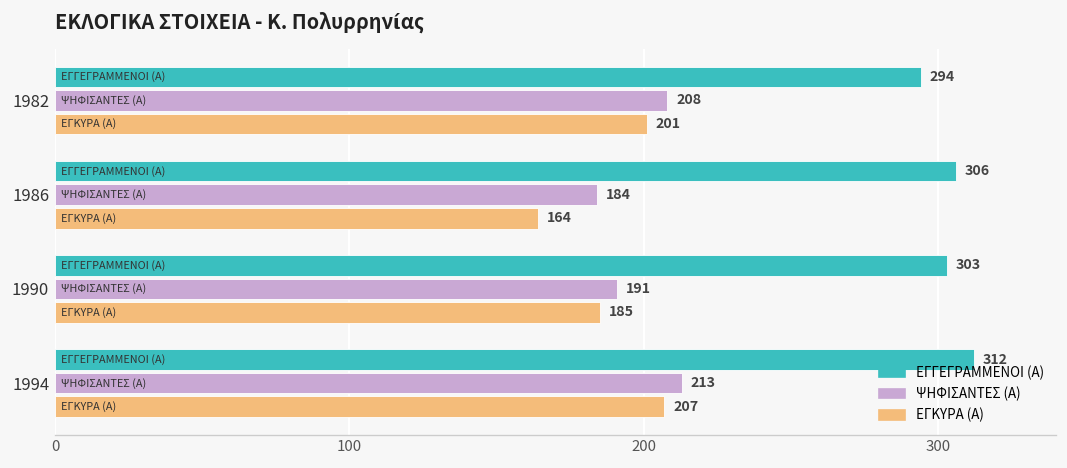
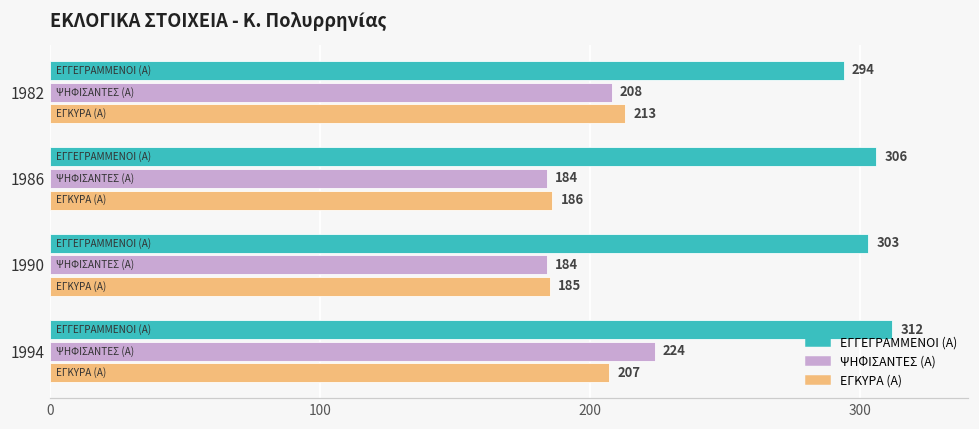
  {
    "ΕΓΓΕΓΡΑΜΜΕΝΟΙ (Α)": {
      "1982": 294,
      "1986": 306,
      "1990": 303,
      "1994": 312
    },
    "ΨΗΦΙΣΑΝΤΕΣ (Α)": {
      "1982": 208,
      "1986": 184,
-     "1990": 191,
-     "1994": 213
+     "1990": 184,
+     "1994": 224
    },
    "ΕΓΚΥΡΑ (Α)": {
-     "1982": 201,
-     "1986": 164,
+     "1982": 213,
+     "1986": 186,
      "1990": 185,
      "1994": 207
    }
  }
